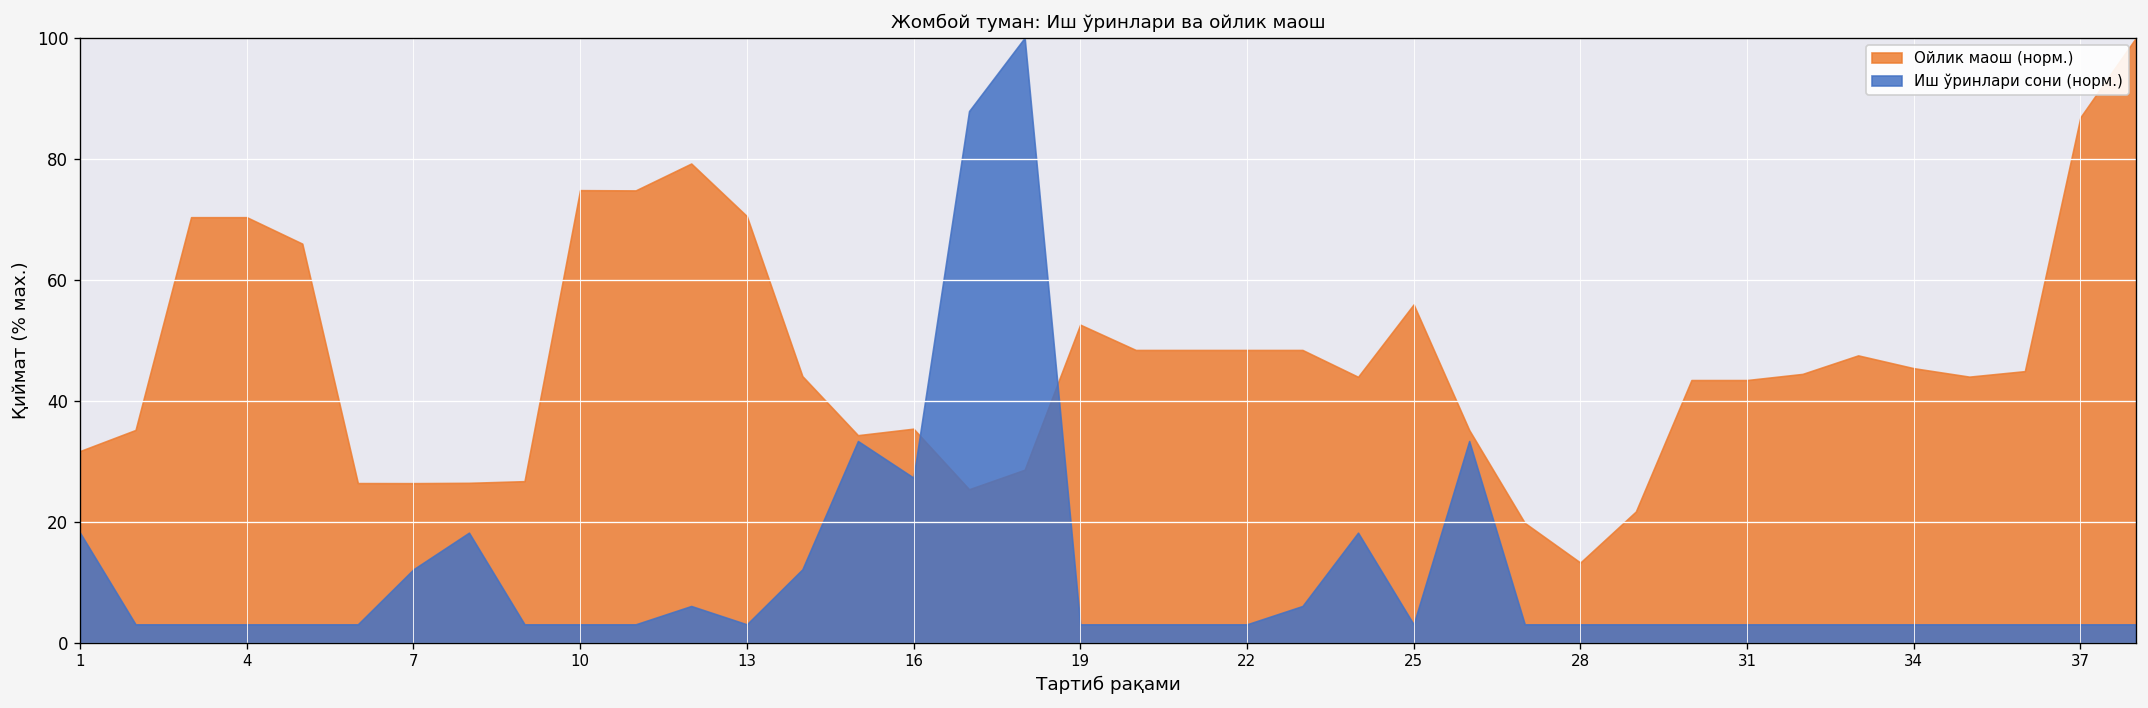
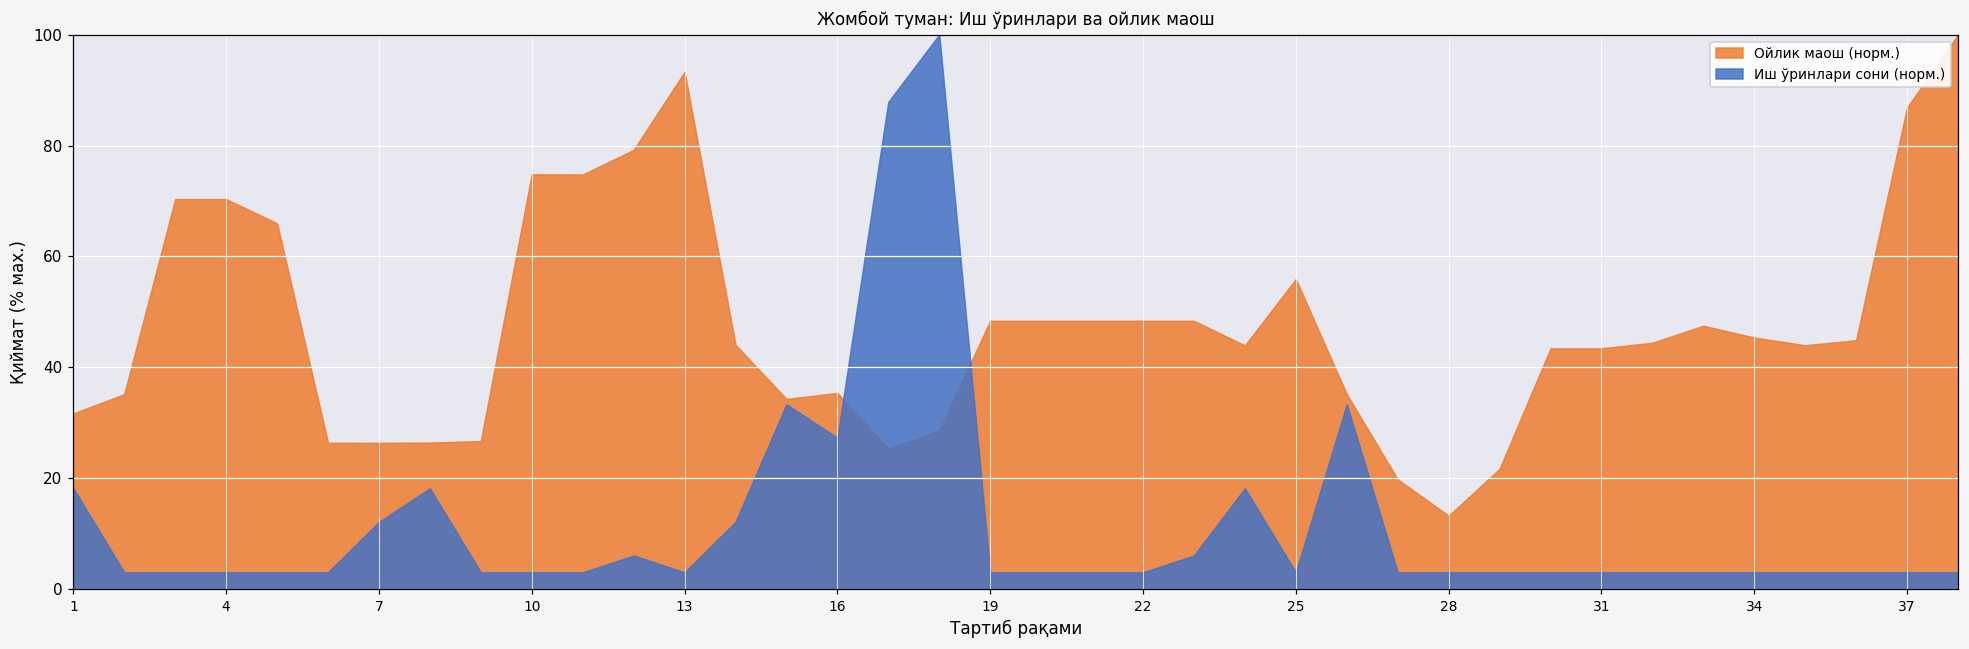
  {
    "Ойлик маош (норм.)": {
      "1": 32,
      "4": 70,
      "7": 26,
      "10": 75,
-     "13": 71,
+     "13": 93,
      "16": 35,
-     "19": 53,
+     "19": 48,
      "22": 48,
      "25": 56,
      "28": 13,
      "31": 43,
      "34": 45,
      "37": 87
    },
    "Иш ўринлари сони (норм.)": {
      "1": 18,
      "4": 3,
      "7": 12,
      "10": 3,
      "13": 3,
      "16": 27,
      "19": 3,
      "22": 3,
      "25": 3,
      "28": 3,
      "31": 3,
      "34": 3,
      "37": 3
    }
  }
